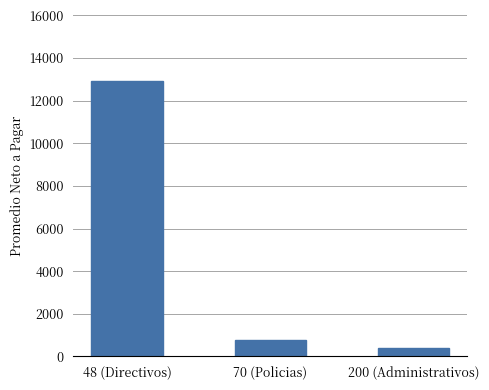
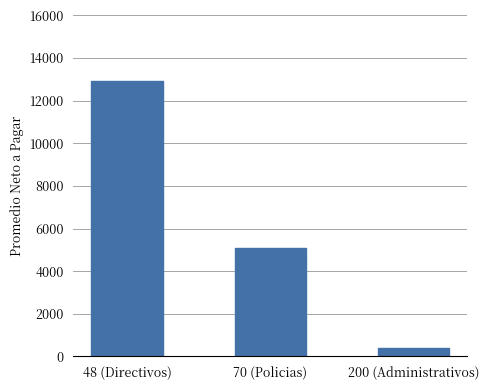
  {
    "48 (Directivos)": 12900,
-   "70 (Policias)": 800,
+   "70 (Policias)": 5100,
    "200 (Administrativos)": 400
  }
